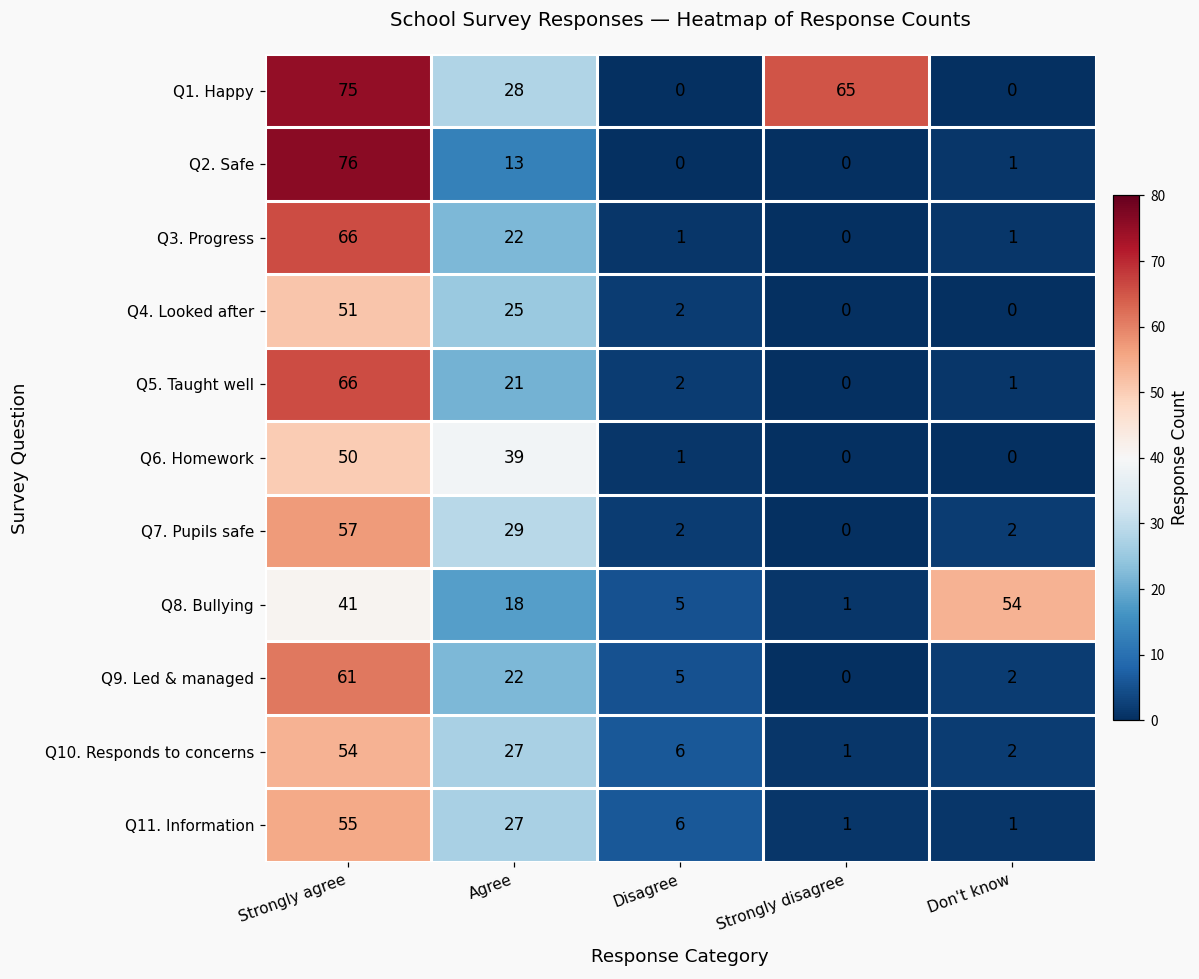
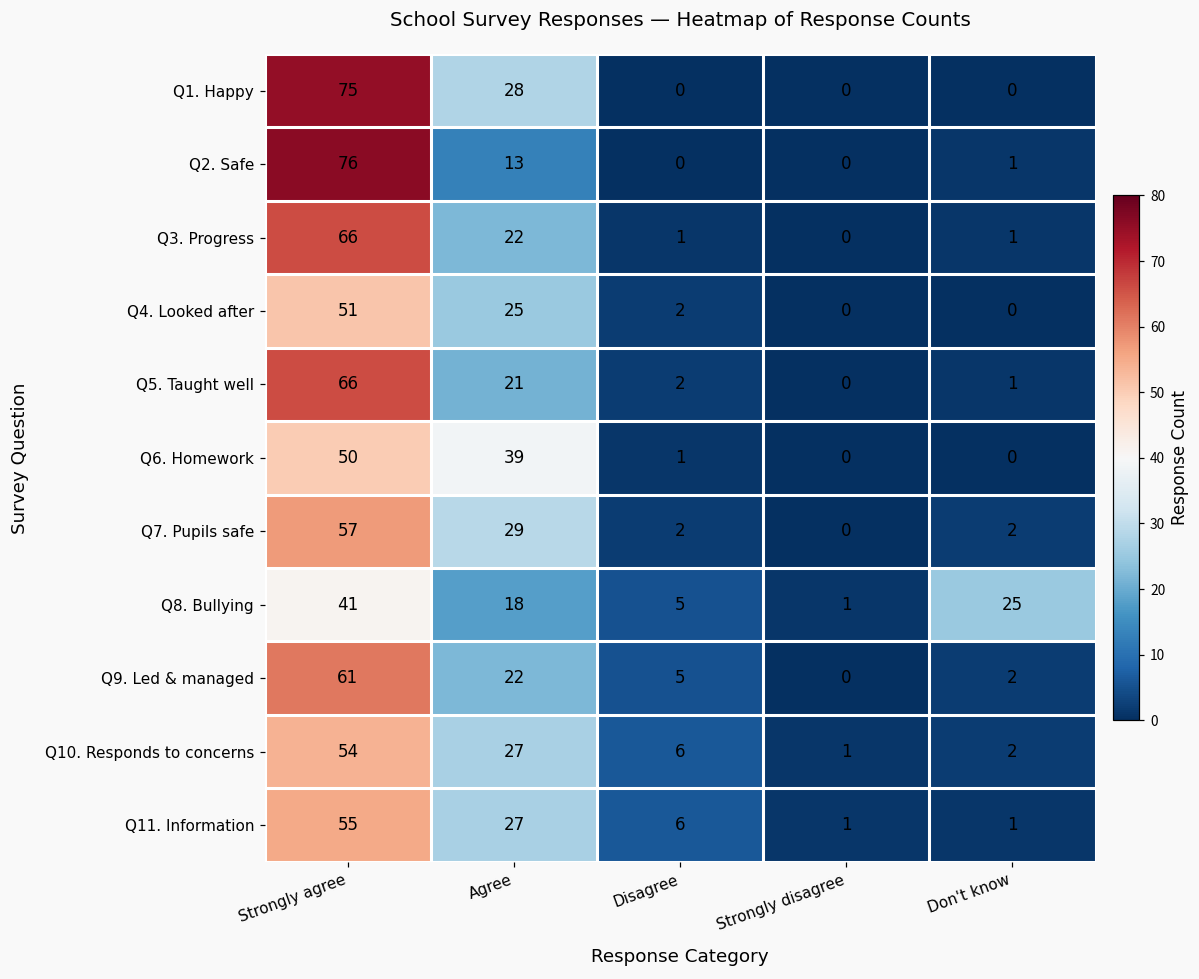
  {
    "Q1. Happy": {
      "Strongly agree": 75,
      "Agree": 28,
      "Disagree": 0,
-     "Strongly disagree": 65,
+     "Strongly disagree": 0,
      "Don't know": 0
    },
    "Q2. Safe": {
      "Strongly agree": 76,
      "Agree": 13,
      "Disagree": 0,
      "Strongly disagree": 0,
      "Don't know": 1
    },
    "Q3. Progress": {
      "Strongly agree": 66,
      "Agree": 22,
      "Disagree": 1,
      "Strongly disagree": 0,
      "Don't know": 1
    },
    "Q4. Looked after": {
      "Strongly agree": 51,
      "Agree": 25,
      "Disagree": 2,
      "Strongly disagree": 0,
      "Don't know": 0
    },
    "Q5. Taught well": {
      "Strongly agree": 66,
      "Agree": 21,
      "Disagree": 2,
      "Strongly disagree": 0,
      "Don't know": 1
    },
    "Q6. Homework": {
      "Strongly agree": 50,
      "Agree": 39,
      "Disagree": 1,
      "Strongly disagree": 0,
      "Don't know": 0
    },
    "Q7. Pupils safe": {
      "Strongly agree": 57,
      "Agree": 29,
      "Disagree": 2,
      "Strongly disagree": 0,
      "Don't know": 2
    },
    "Q8. Bullying": {
      "Strongly agree": 41,
      "Agree": 18,
      "Disagree": 5,
      "Strongly disagree": 1,
-     "Don't know": 54
+     "Don't know": 25
    },
    "Q9. Led & managed": {
      "Strongly agree": 61,
      "Agree": 22,
      "Disagree": 5,
      "Strongly disagree": 0,
      "Don't know": 2
    },
    "Q10. Responds to concerns": {
      "Strongly agree": 54,
      "Agree": 27,
      "Disagree": 6,
      "Strongly disagree": 1,
      "Don't know": 2
    },
    "Q11. Information": {
      "Strongly agree": 55,
      "Agree": 27,
      "Disagree": 6,
      "Strongly disagree": 1,
      "Don't know": 1
    }
  }
